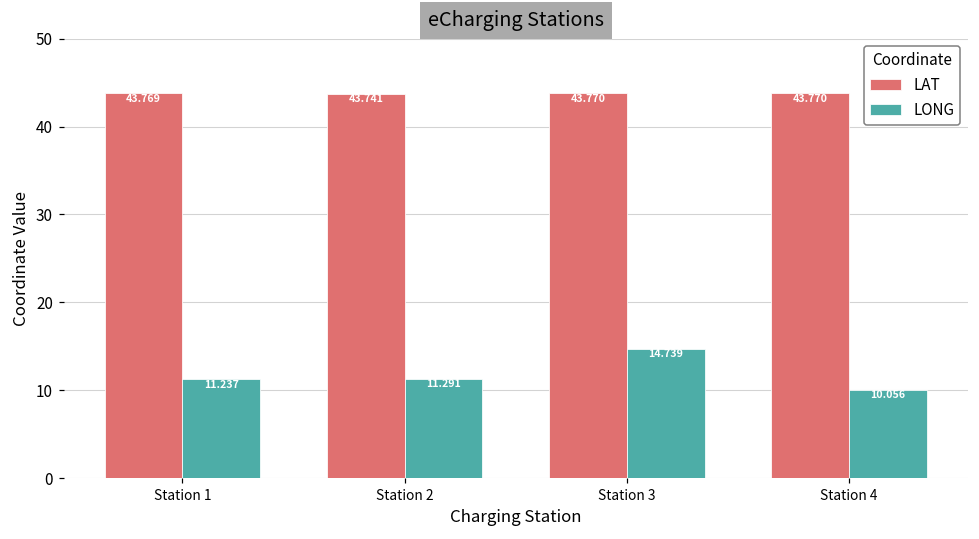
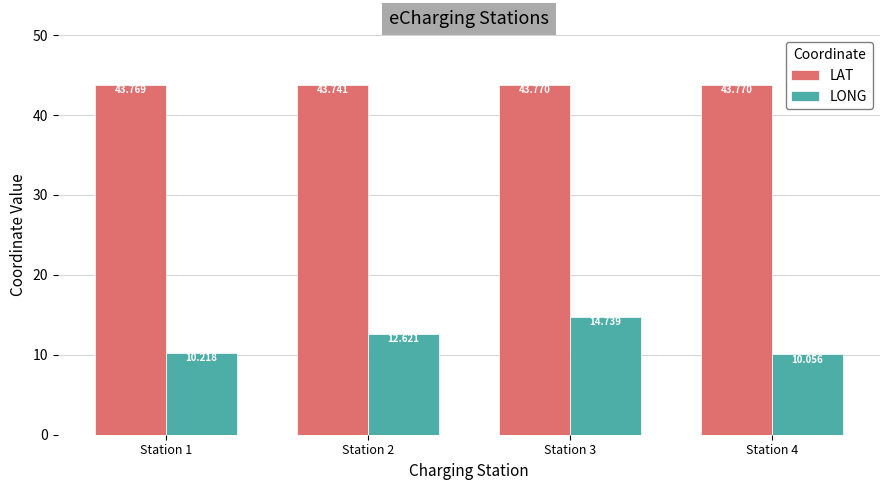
  {
    "LONG": {
-     "Station 1": 11.237,
-     "Station 2": 11.291,
+     "Station 1": 10.218,
+     "Station 2": 12.621,
      "Station 3": 14.739,
      "Station 4": 10.056
    }
  }
